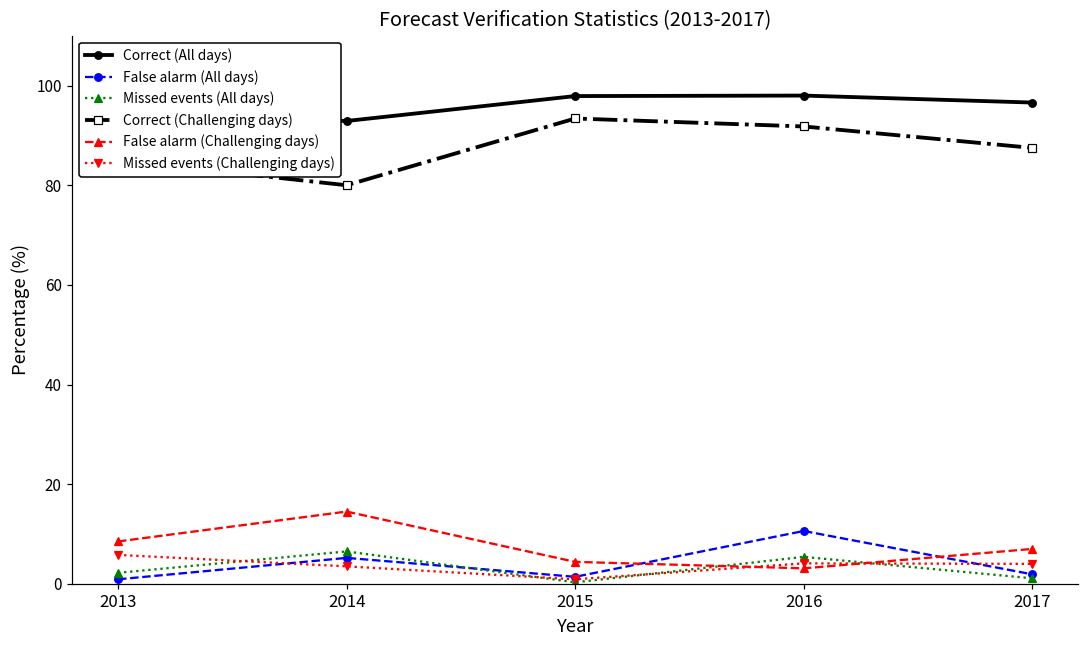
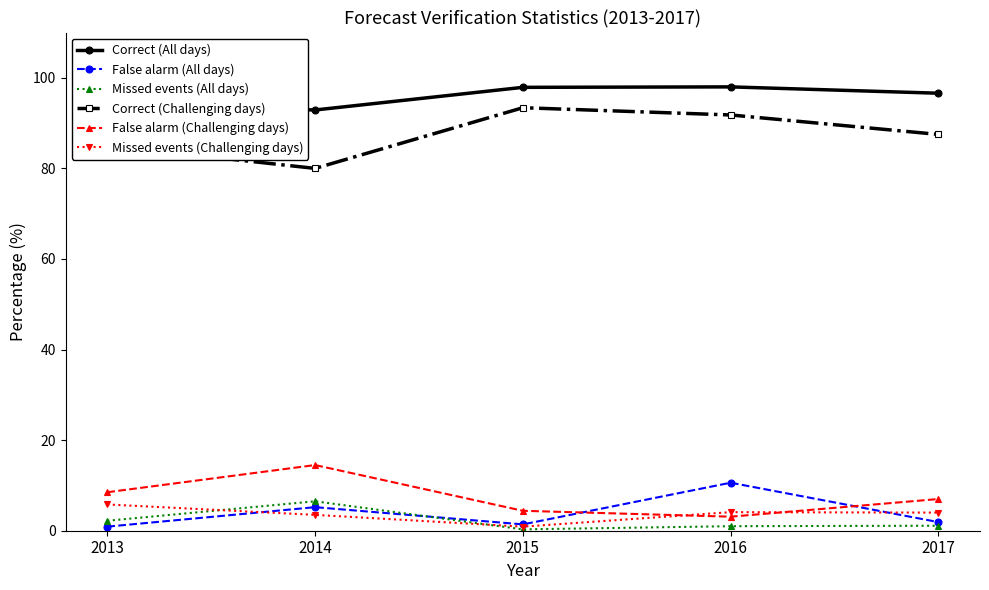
  {
    "False alarm (All days)": {
      "2013": 1,
      "2014": 5,
      "2016": 11,
      "2017": 2
    },
    "Missed events (All days)": {
      "2013": 2,
      "2014": 7,
      "2015": 0,
-     "2016": 5,
+     "2016": 1,
      "2017": 1
    }
  }
